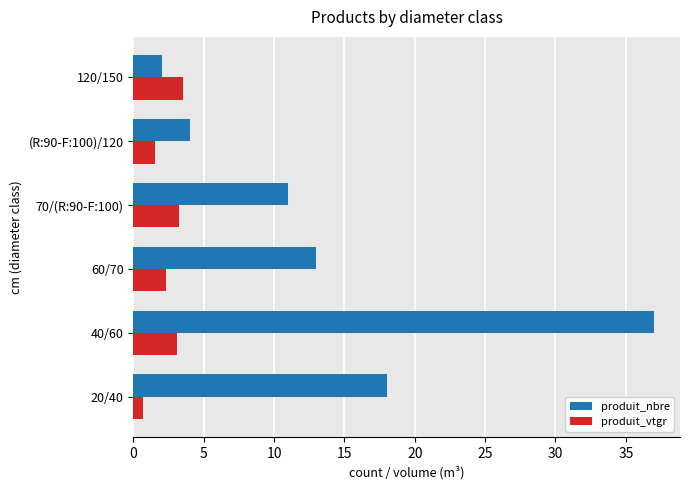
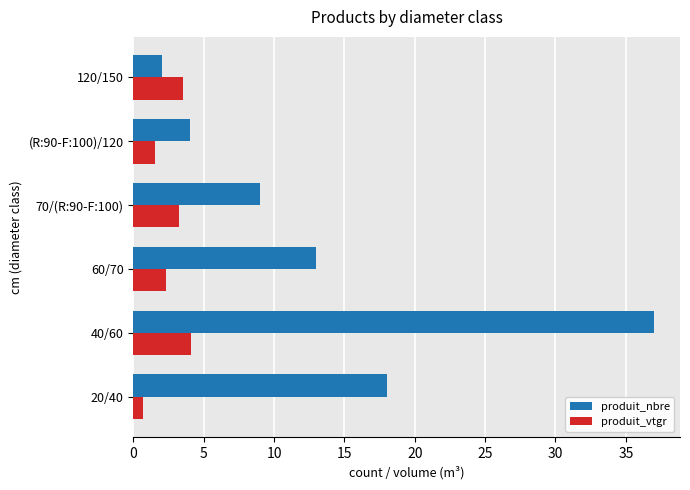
  {
    "produit_nbre": {
      "120/150": 2,
      "(R:90-F:100)/120": 4,
-     "70/(R:90-F:100)": 11,
+     "70/(R:90-F:100)": 9,
      "60/70": 13,
      "40/60": 37,
      "20/40": 18
    },
    "produit_vtgr": {
      "120/150": 3.5,
      "(R:90-F:100)/120": 1.5,
      "70/(R:90-F:100)": 3.3,
      "60/70": 2.3,
-     "40/60": 3.1,
+     "40/60": 4.1,
      "20/40": 0.7
    }
  }
